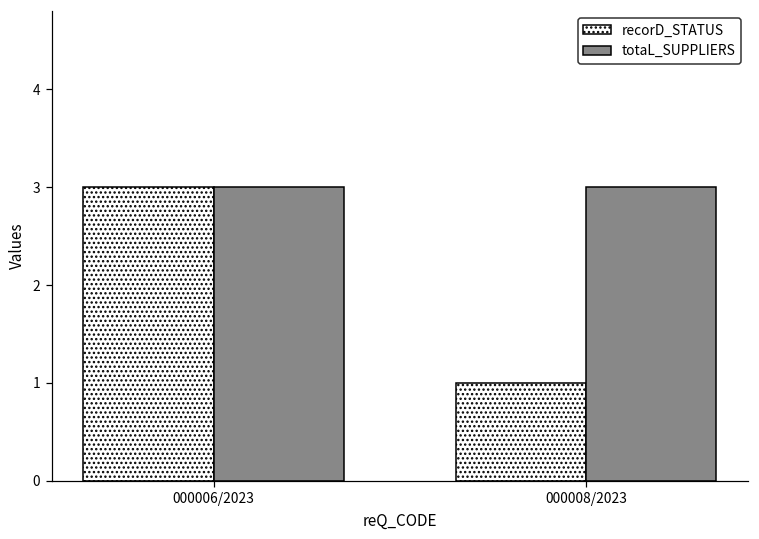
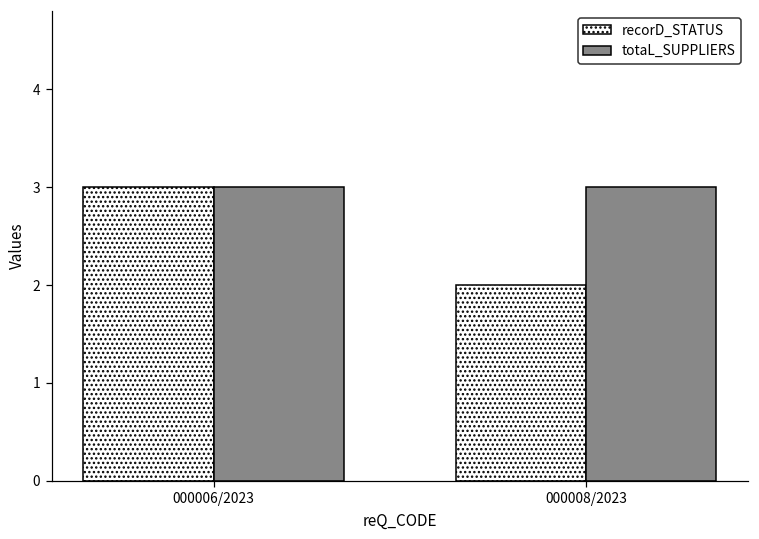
  {
    "recorD_STATUS": {
      "000006/2023": 3,
-     "000008/2023": 1
+     "000008/2023": 2
    },
    "totaL_SUPPLIERS": {
      "000006/2023": 3,
      "000008/2023": 3
    }
  }
